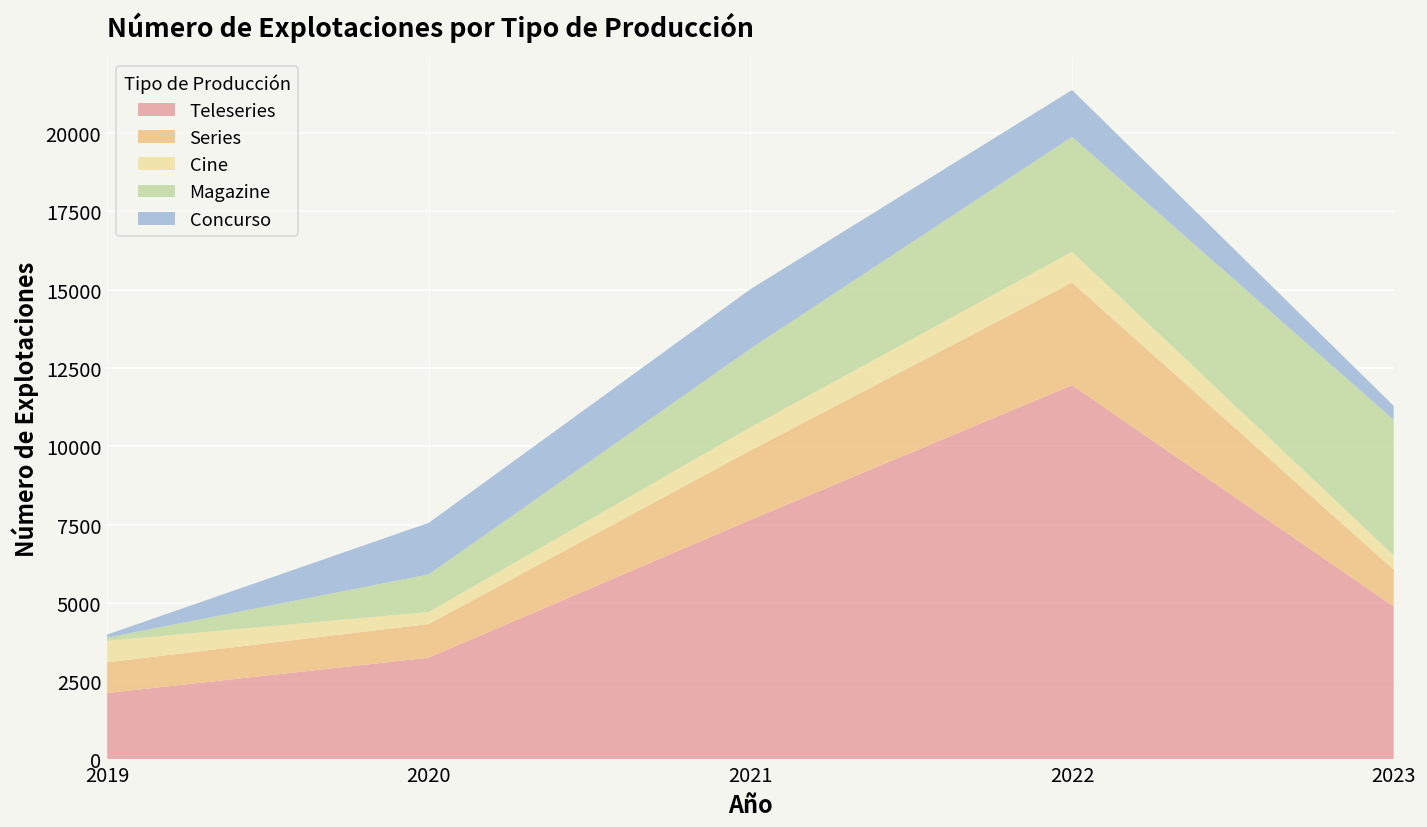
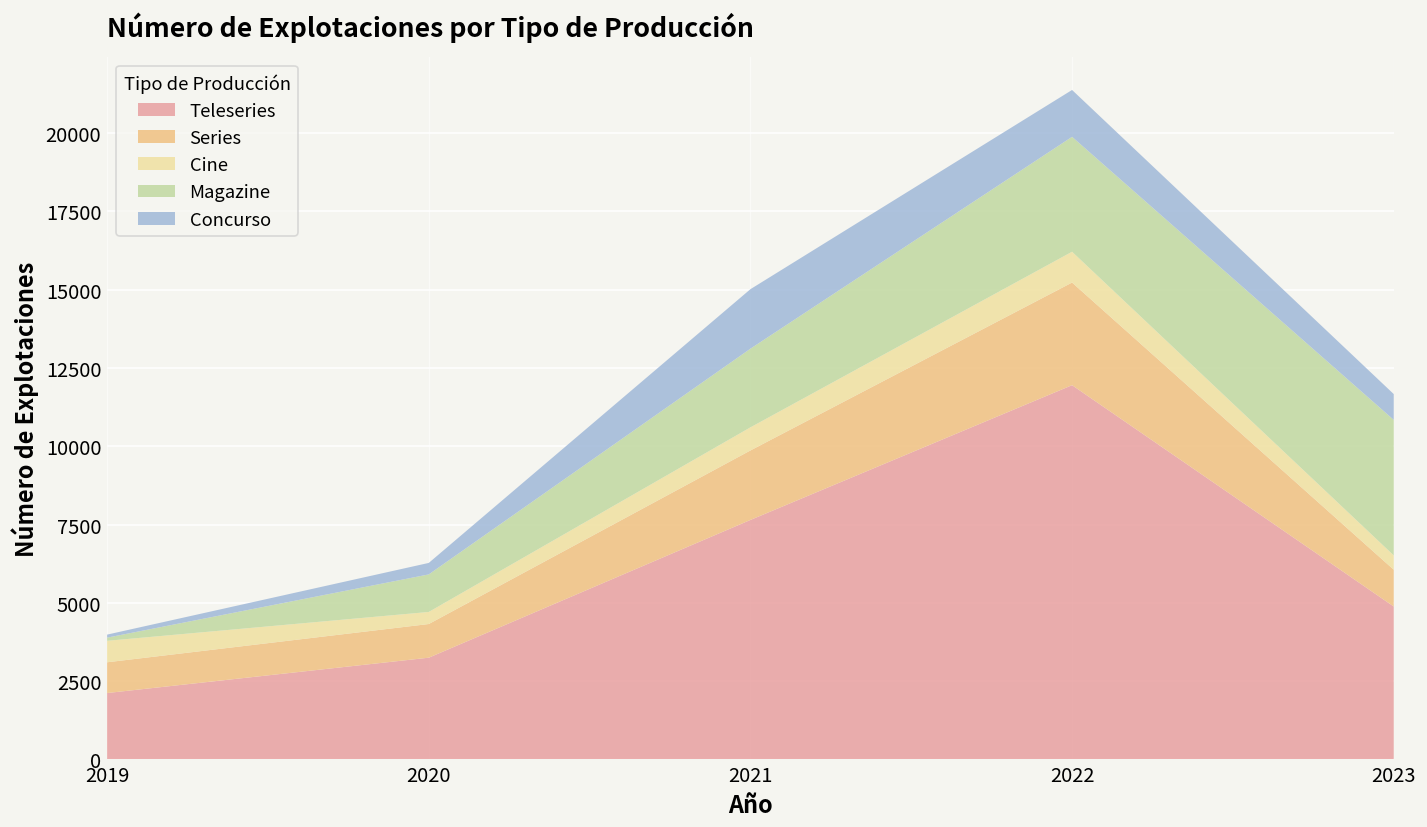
  {
    "Concurso": {
-     "2020": 1600,
+     "2020": 400,
      "2021": 1900,
      "2022": 1500,
-     "2023": 400
+     "2023": 800
    }
  }
